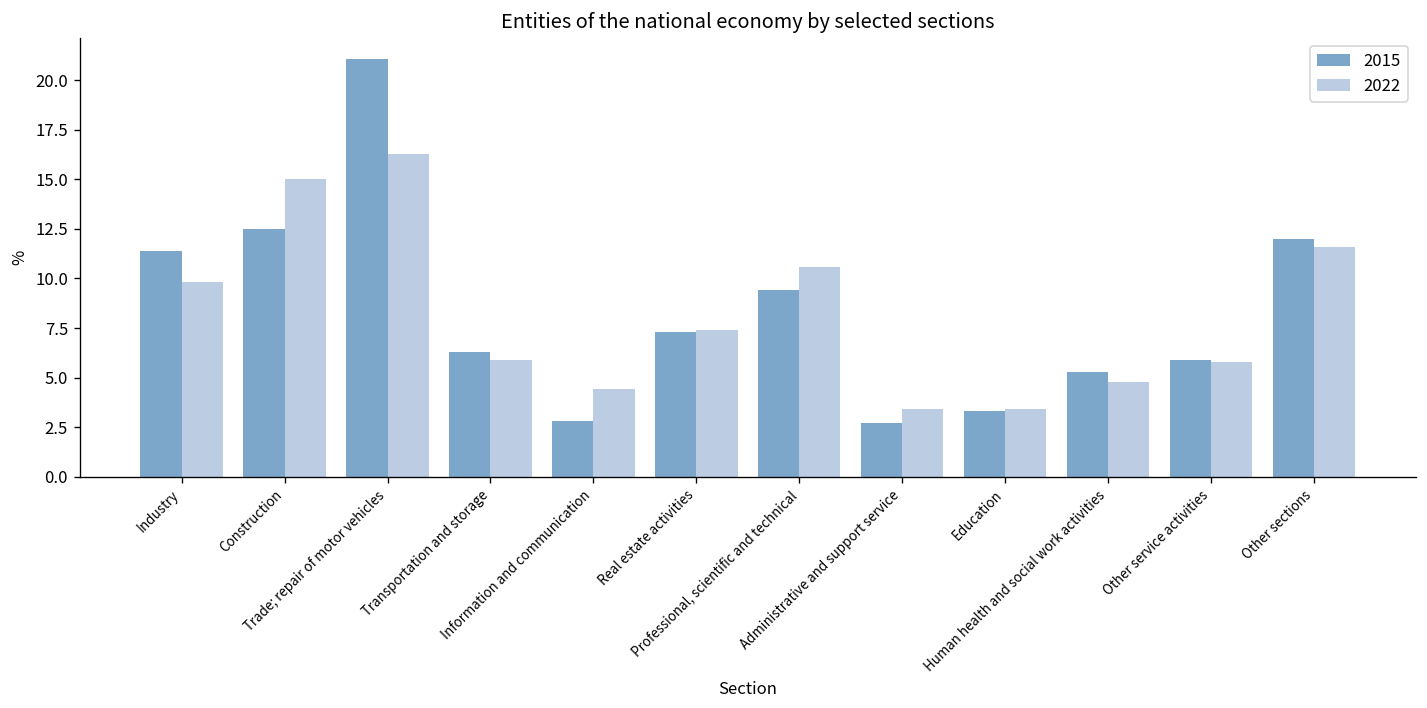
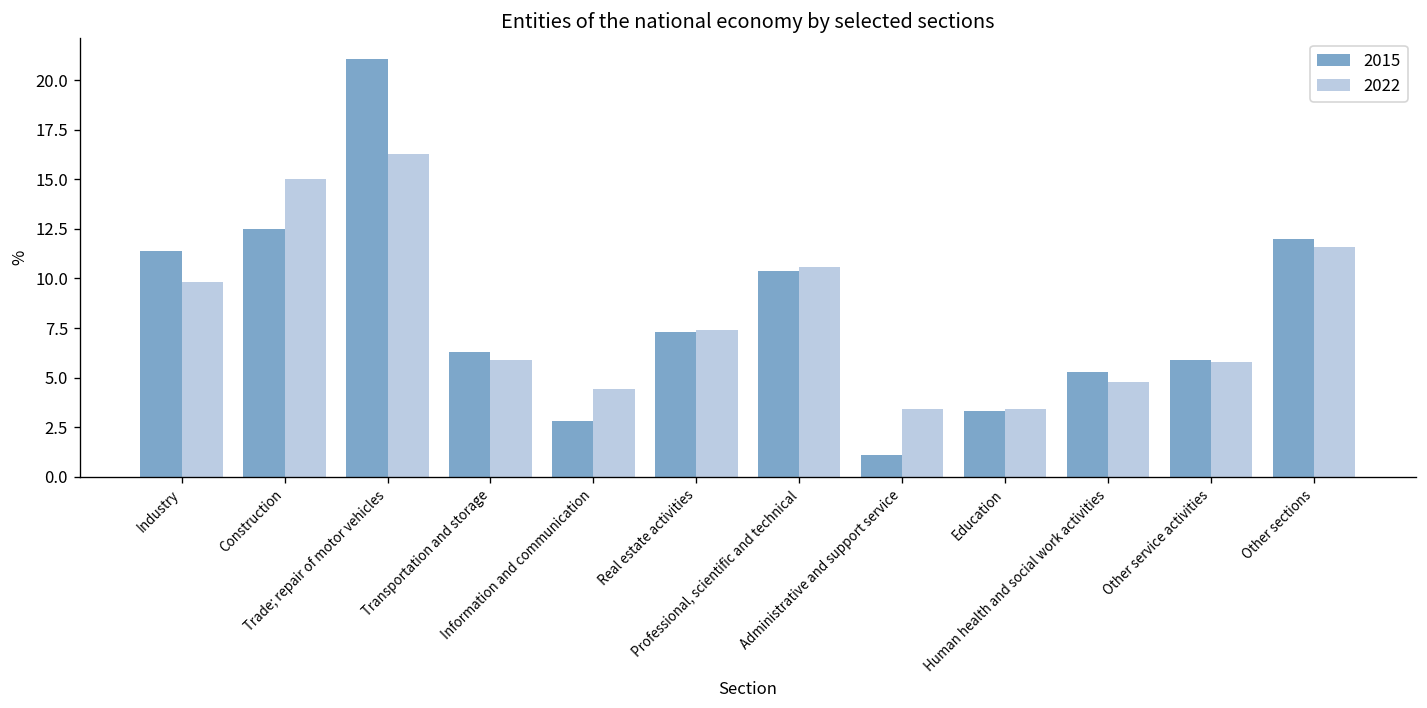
  {
    "2015": {
      "Industry": 11.4,
      "Construction": 12.5,
      "Trade; repair of motor vehicles": 21.1,
      "Transportation and storage": 6.3,
      "Information and communication": 2.8,
      "Real estate activities": 7.3,
-     "Professional, scientific and technical": 9.4,
-     "Administrative and support service": 2.7,
+     "Professional, scientific and technical": 10.4,
+     "Administrative and support service": 1.1,
      "Education": 3.3,
      "Human health and social work activities": 5.3,
      "Other service activities": 5.9,
      "Other sections": 12.0
    },
    "2022": {
      "Industry": 9.8,
      "Construction": 15.0,
      "Trade; repair of motor vehicles": 16.3,
      "Transportation and storage": 5.9,
      "Information and communication": 4.4,
      "Real estate activities": 7.4,
      "Professional, scientific and technical": 10.6,
      "Administrative and support service": 3.4,
      "Education": 3.4,
      "Human health and social work activities": 4.8,
      "Other service activities": 5.8,
      "Other sections": 11.6
    }
  }
